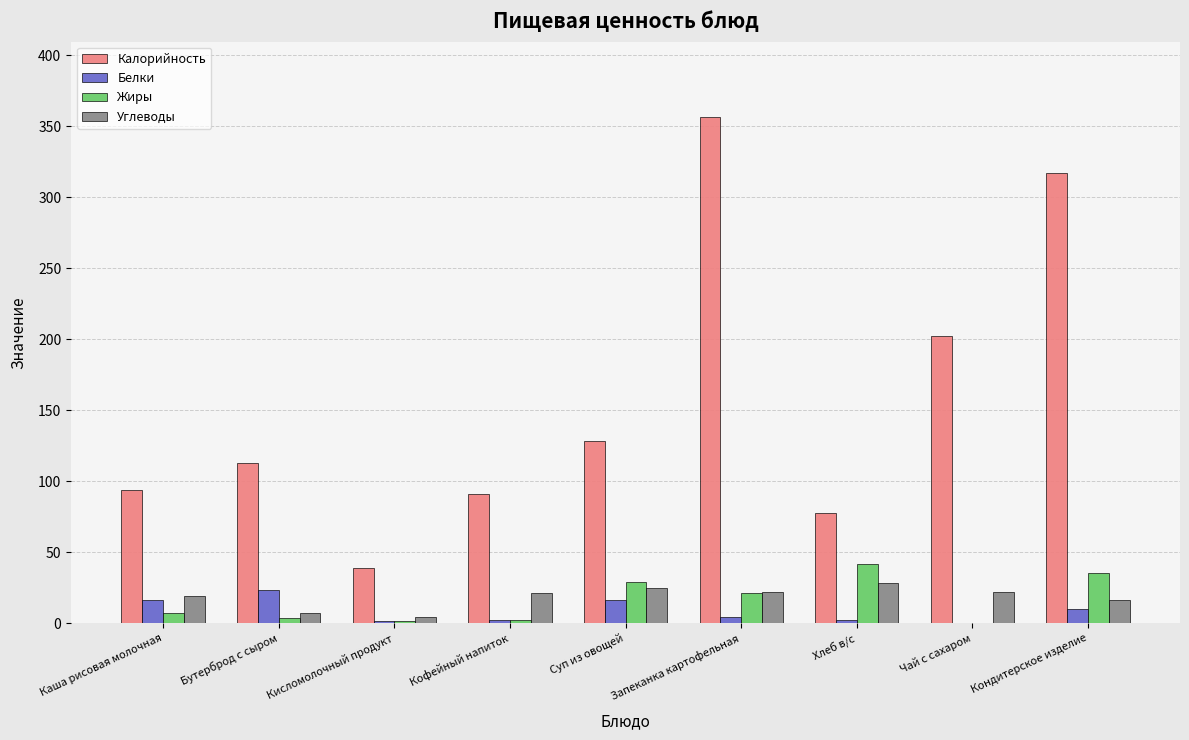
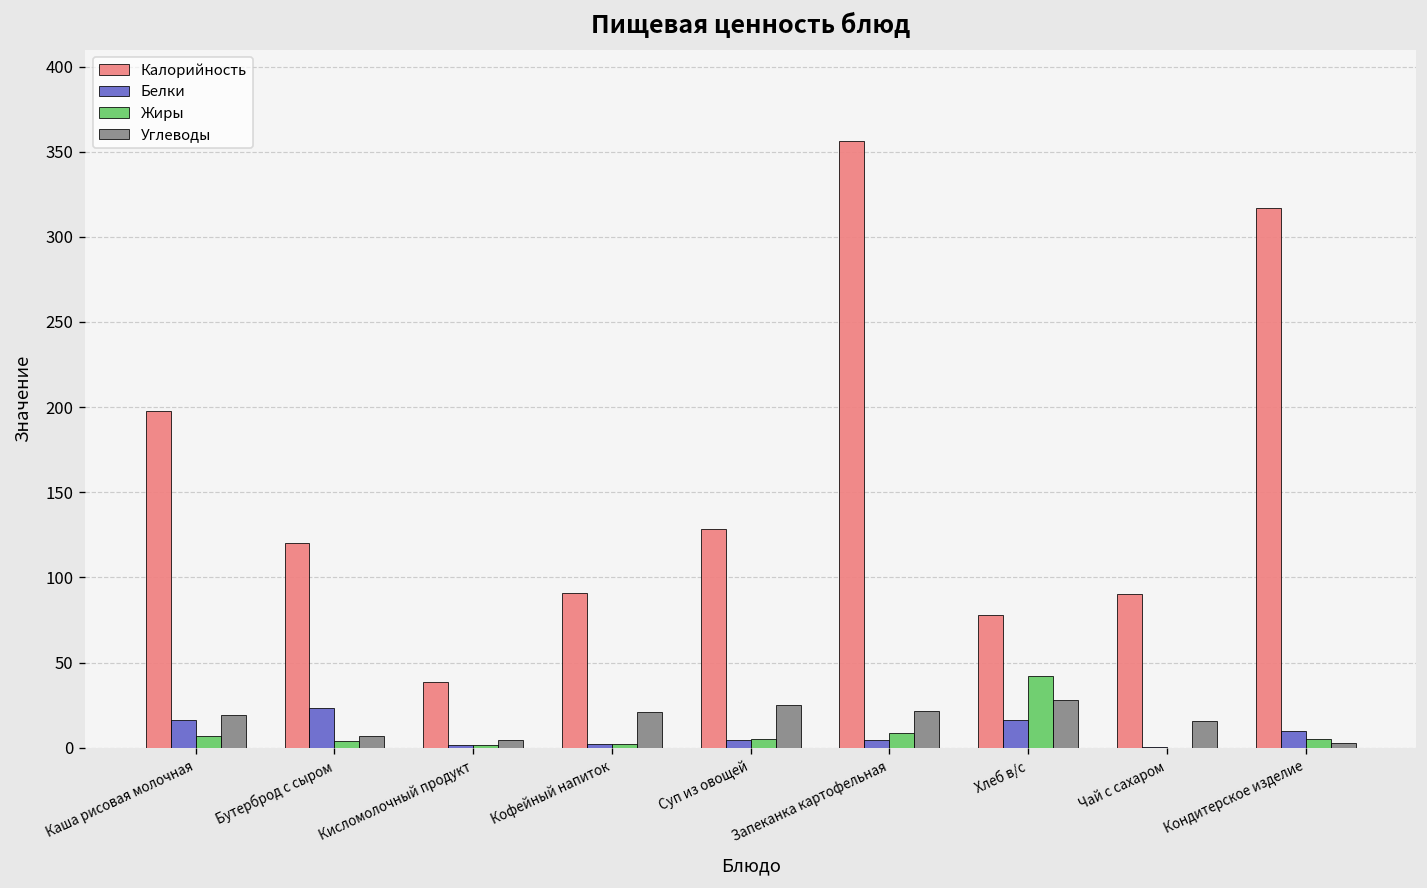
  {
    "Калорийность": {
-     "Каша рисовая молочная": 94,
-     "Бутерброд с сыром": 113,
+     "Каша рисовая молочная": 198,
+     "Бутерброд с сыром": 120,
      "Кисломолочный продукт": 39,
      "Кофейный напиток": 91,
      "Суп из овощей": 128,
      "Запеканка картофельная": 356,
      "Хлеб в/с": 78,
-     "Чай с сахаром": 202,
+     "Чай с сахаром": 90,
      "Кондитерское изделие": 317
    },
    "Белки": {
      "Каша рисовая молочная": 16,
      "Бутерброд с сыром": 24,
      "Кисломолочный продукт": 2,
      "Кофейный напиток": 2,
-     "Суп из овощей": 16,
+     "Суп из овощей": 4,
      "Запеканка картофельная": 4,
-     "Хлеб в/с": 2,
+     "Хлеб в/с": 16,
      "Кондитерское изделие": 10
    },
    "Жиры": {
      "Каша рисовая молочная": 7,
      "Бутерброд с сыром": 4,
      "Кофейный напиток": 3,
-     "Суп из овощей": 29,
-     "Запеканка картофельная": 22,
+     "Суп из овощей": 5,
+     "Запеканка картофельная": 9,
      "Хлеб в/с": 42,
      "Чай с сахаром": 0,
-     "Кондитерское изделие": 36
+     "Кондитерское изделие": 5
    },
    "Углеводы": {
      "Каша рисовая молочная": 19,
      "Бутерброд с сыром": 7,
      "Кисломолочный продукт": 5,
      "Кофейный напиток": 21,
      "Суп из овощей": 25,
      "Запеканка картофельная": 22,
      "Хлеб в/с": 28,
-     "Чай с сахаром": 22,
-     "Кондитерское изделие": 16
+     "Чай с сахаром": 16,
+     "Кондитерское изделие": 3
    }
  }
